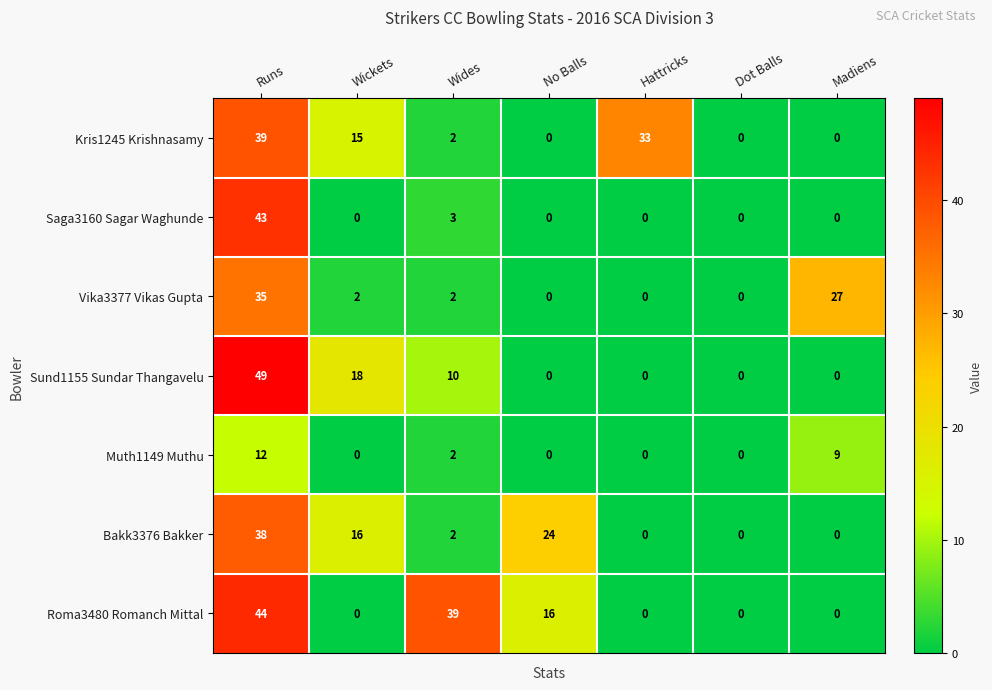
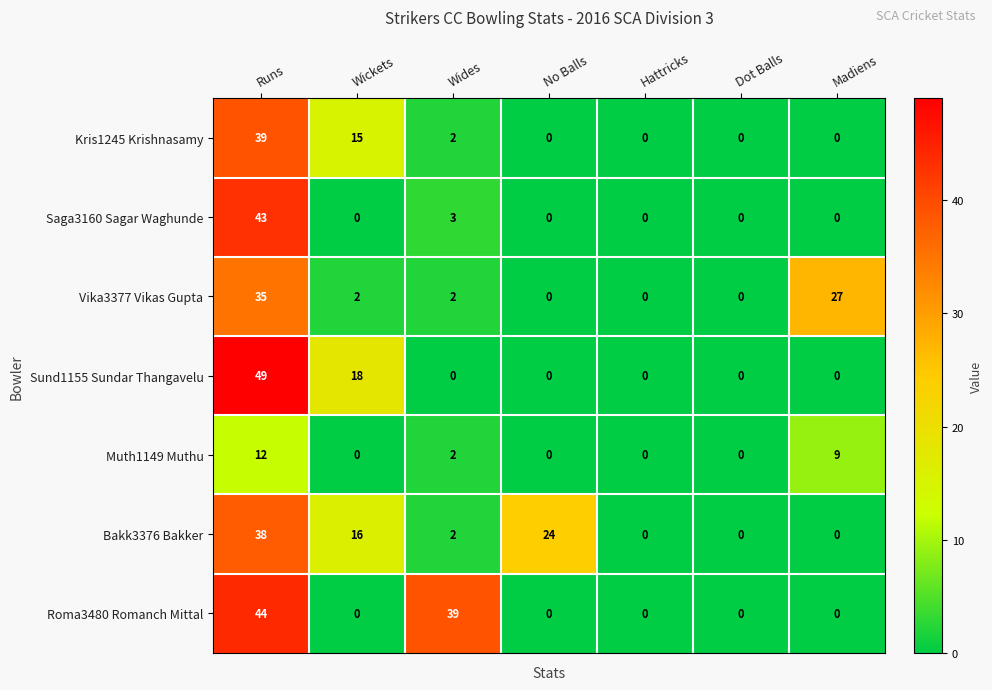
  {
    "Kris1245 Krishnasamy": {
      "Runs": 39,
      "Wickets": 15,
      "Wides": 2,
      "No Balls": 0,
-     "Hattricks": 33,
+     "Hattricks": 0,
      "Dot Balls": 0,
      "Madiens": 0
    },
    "Saga3160 Sagar Waghunde": {
      "Runs": 43,
      "Wickets": 0,
      "Wides": 3,
      "No Balls": 0,
      "Hattricks": 0,
      "Dot Balls": 0,
      "Madiens": 0
    },
    "Vika3377 Vikas Gupta": {
      "Runs": 35,
      "Wickets": 2,
      "Wides": 2,
      "No Balls": 0,
      "Hattricks": 0,
      "Dot Balls": 0,
      "Madiens": 27
    },
    "Sund1155 Sundar Thangavelu": {
      "Runs": 49,
      "Wickets": 18,
-     "Wides": 10,
+     "Wides": 0,
      "No Balls": 0,
      "Hattricks": 0,
      "Dot Balls": 0,
      "Madiens": 0
    },
    "Muth1149 Muthu": {
      "Runs": 12,
      "Wickets": 0,
      "Wides": 2,
      "No Balls": 0,
      "Hattricks": 0,
      "Dot Balls": 0,
      "Madiens": 9
    },
    "Bakk3376 Bakker": {
      "Runs": 38,
      "Wickets": 16,
      "Wides": 2,
      "No Balls": 24,
      "Hattricks": 0,
      "Dot Balls": 0,
      "Madiens": 0
    },
    "Roma3480 Romanch Mittal": {
      "Runs": 44,
      "Wickets": 0,
      "Wides": 39,
-     "No Balls": 16,
+     "No Balls": 0,
      "Hattricks": 0,
      "Dot Balls": 0,
      "Madiens": 0
    }
  }
